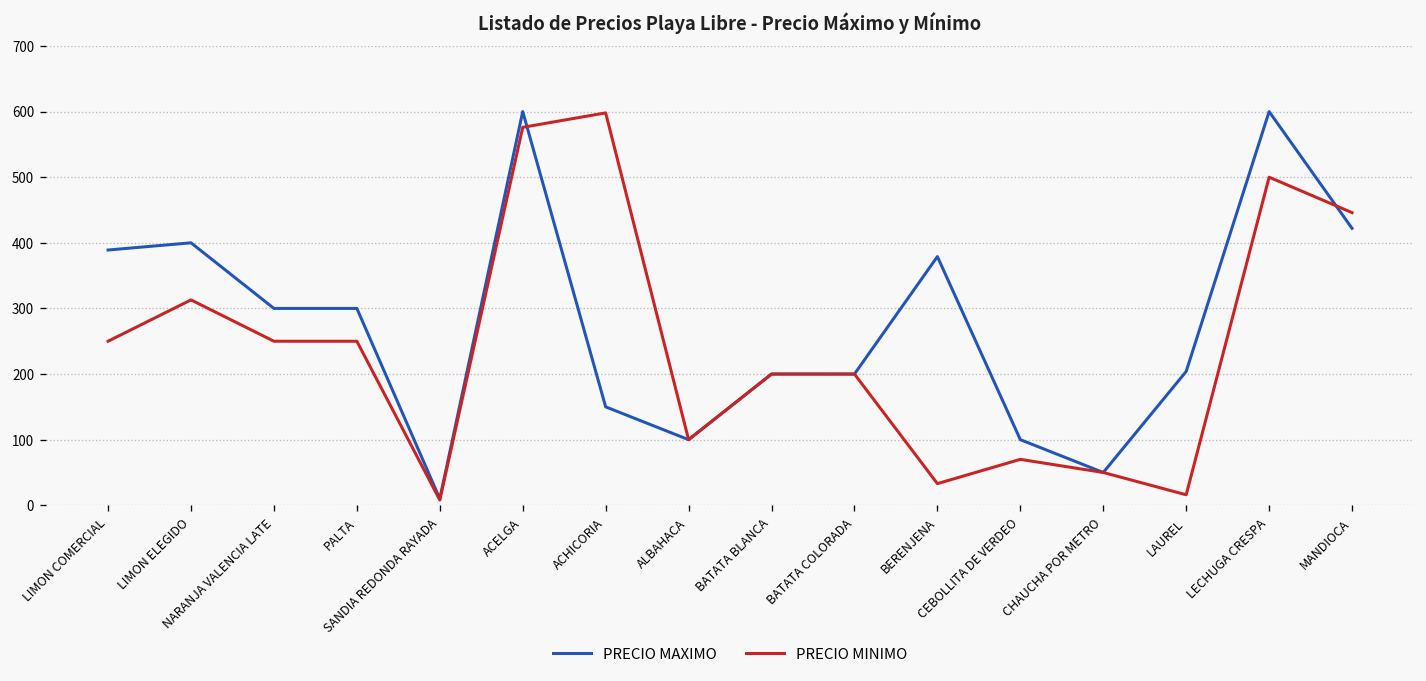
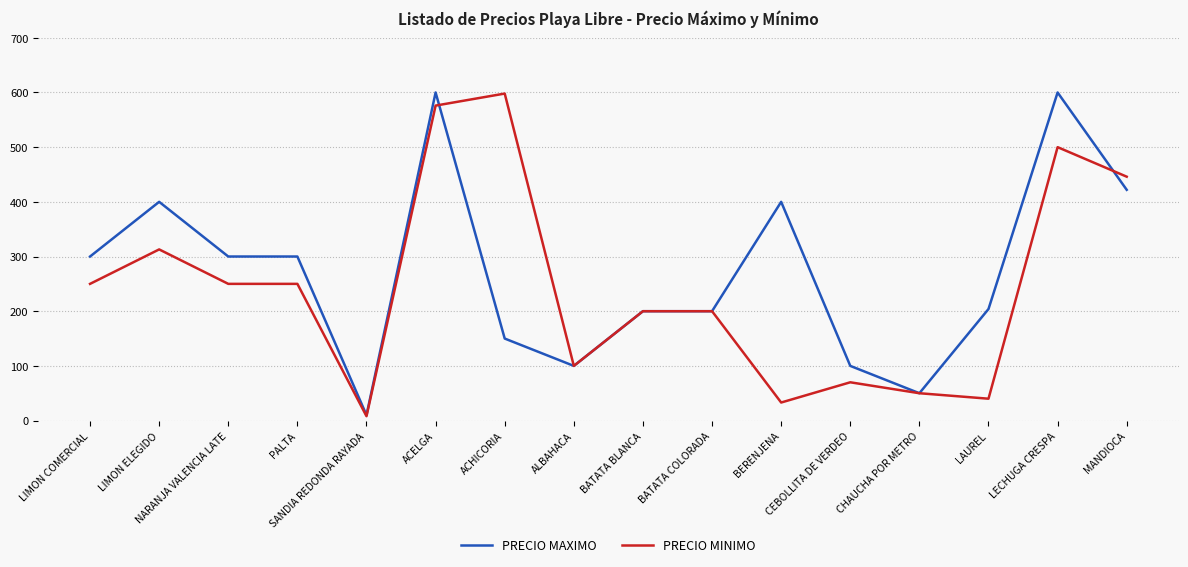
  {
    "PRECIO MAXIMO": {
-     "LIMON COMERCIAL": 390,
+     "LIMON COMERCIAL": 300,
      "LIMON ELEGIDO": 400,
      "NARANJA VALENCIA LATE": 300,
      "PALTA": 300,
      "ACELGA": 600,
      "ACHICORIA": 150,
-     "BERENJENA": 380,
+     "BERENJENA": 400,
      "CEBOLLITA DE VERDEO": 100,
      "LAUREL": 200,
      "LECHUGA CRESPA": 600,
      "MANDIOCA": 420
    },
    "PRECIO MINIMO": {
      "LIMON COMERCIAL": 250,
      "LIMON ELEGIDO": 310,
      "NARANJA VALENCIA LATE": 250,
      "PALTA": 250,
      "ACELGA": 580,
      "ACHICORIA": 600,
      "BERENJENA": 30,
      "CEBOLLITA DE VERDEO": 70,
-     "LAUREL": 20,
+     "LAUREL": 40,
      "LECHUGA CRESPA": 500,
      "MANDIOCA": 450
    }
  }
